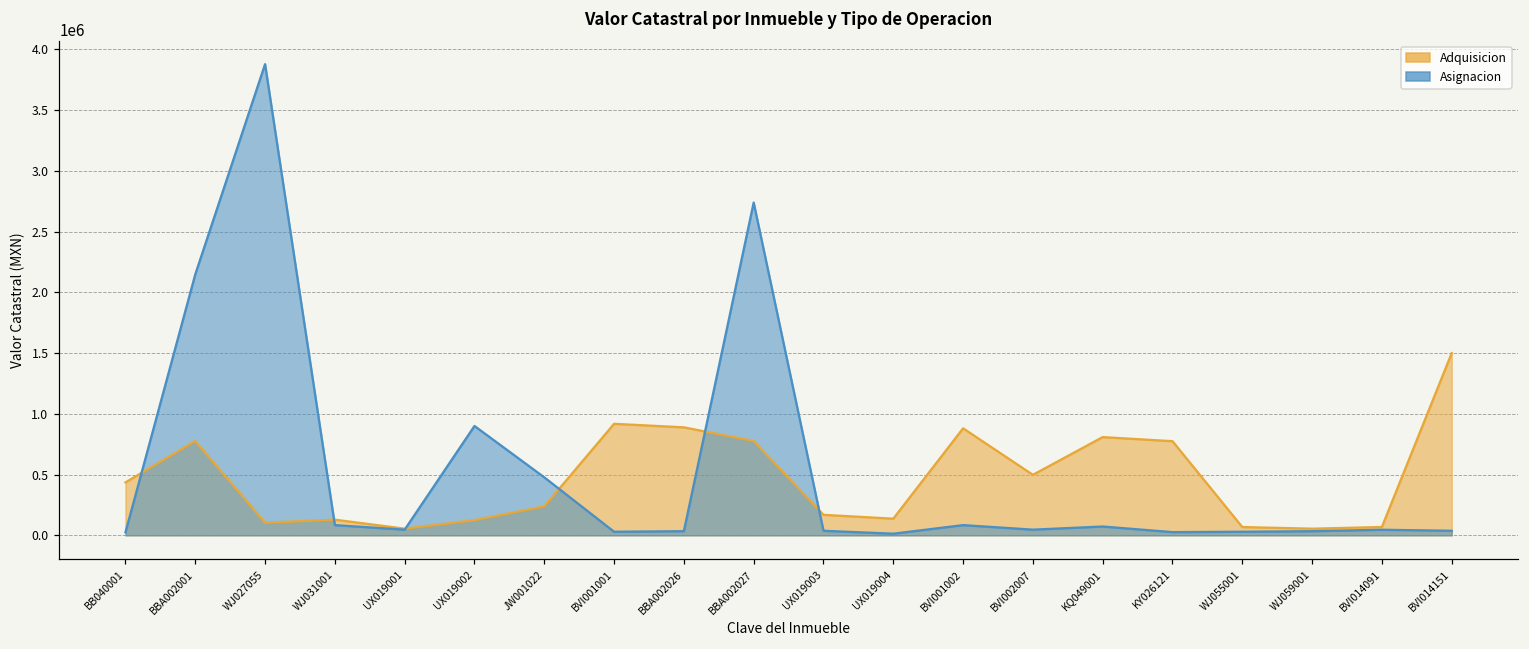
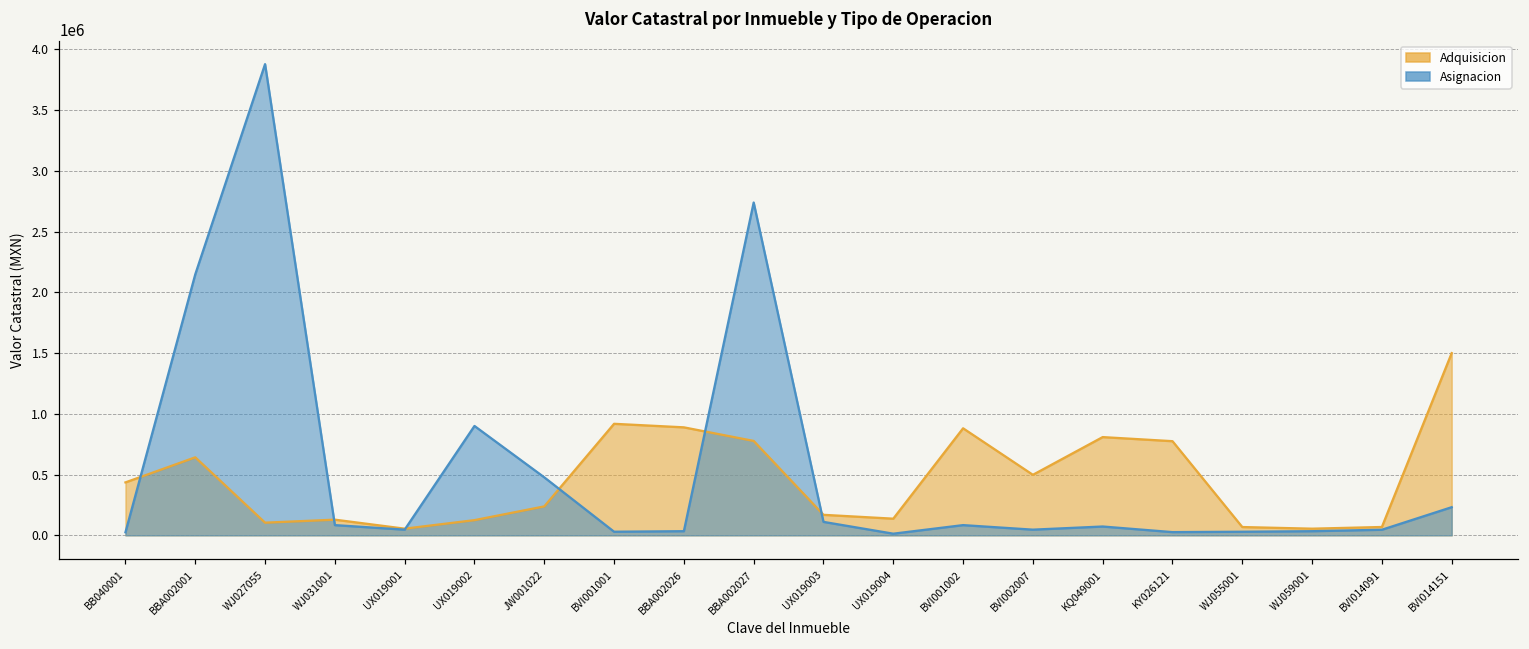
  {
    "Adquisicion": {
      "BB040001": 440000,
-     "BBA002001": 780000,
+     "BBA002001": 640000,
      "WJ027055": 100000,
      "WJ031001": 130000,
      "UX019002": 120000,
      "JW001022": 240000,
      "BVI001001": 920000,
      "BBA002026": 890000,
      "BBA002027": 780000,
      "UX019003": 170000,
      "UX019004": 140000,
      "BVI001002": 880000,
      "BVI002007": 500000,
      "KQ049001": 810000,
      "KY026121": 770000,
      "WJ055001": 70000,
      "BVI014151": 1500000
    },
    "Asignacion": {
      "BB040001": 20000,
      "BBA002001": 2150000,
      "WJ027055": 3880000,
      "WJ031001": 80000,
      "UX019002": 900000,
      "JW001022": 480000,
      "BVI001001": 30000,
      "BBA002026": 30000,
      "BBA002027": 2740000,
-     "UX019003": 40000,
+     "UX019003": 110000,
      "UX019004": 10000,
      "BVI001002": 80000,
      "BVI002007": 50000,
      "KQ049001": 70000,
      "KY026121": 30000,
      "WJ055001": 30000,
-     "BVI014151": 40000
+     "BVI014151": 230000
    }
  }
